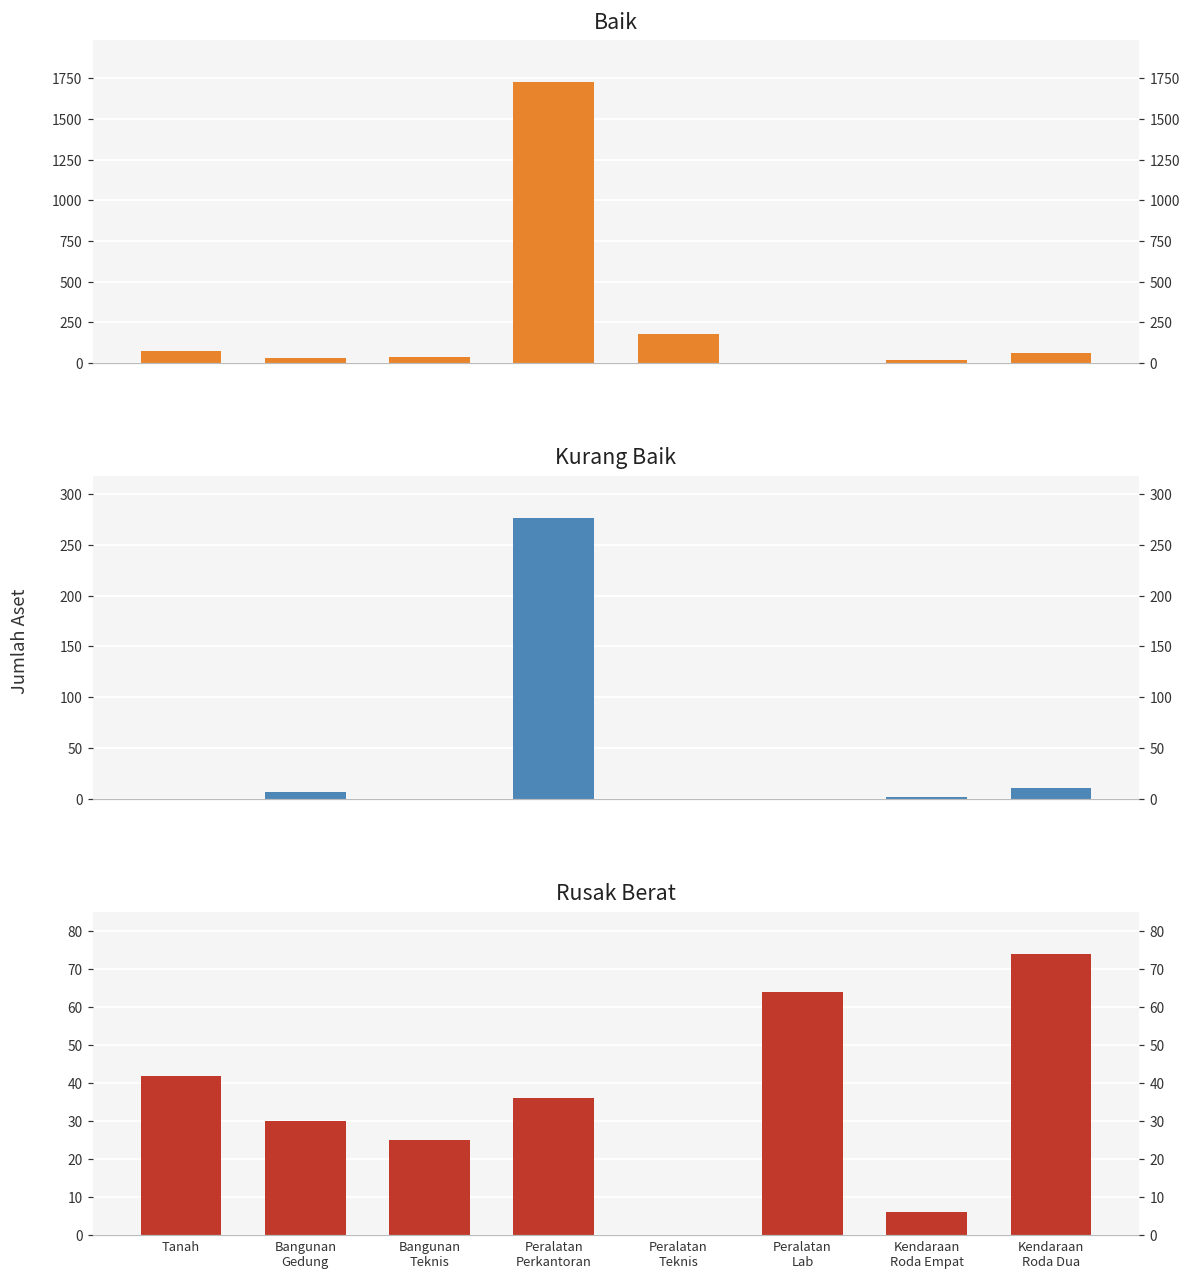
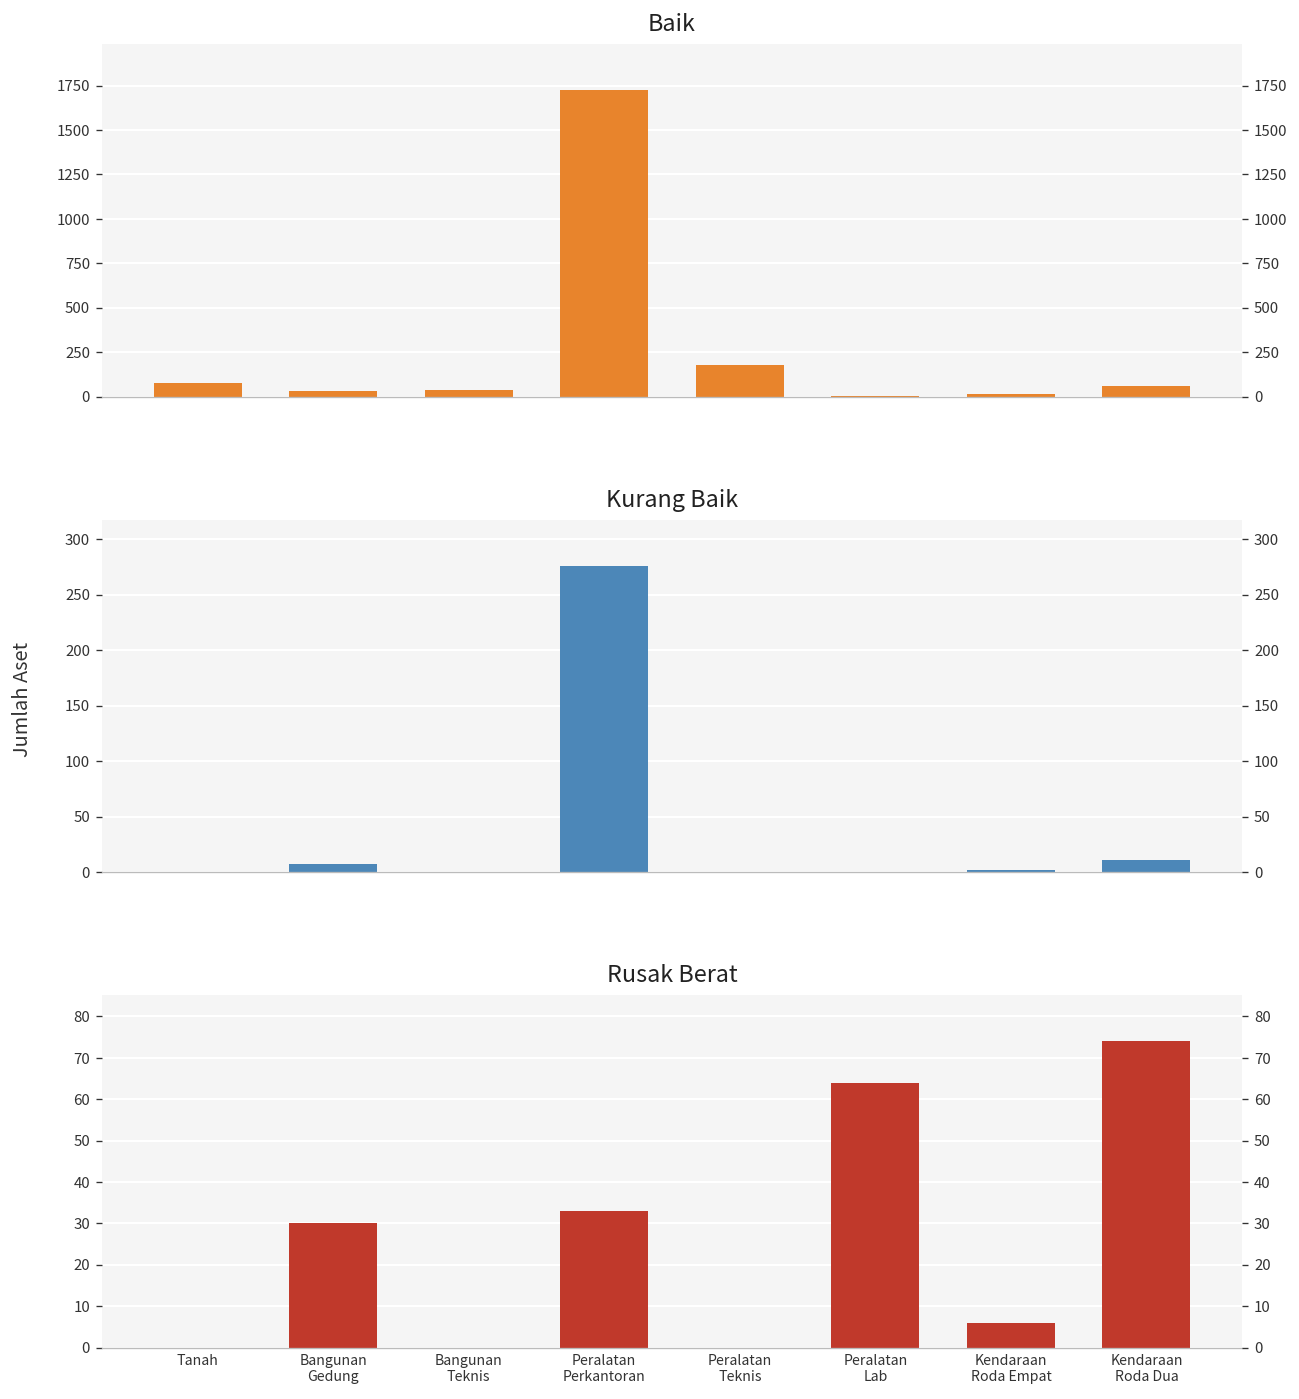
  {
    "Rusak Berat": {
-     "Tanah": 42,
+     "Tanah": 0,
      "Bangunan Gedung": 30,
-     "Bangunan Teknis": 25,
-     "Peralatan Perkantoran": 36,
+     "Bangunan Teknis": 0,
+     "Peralatan Perkantoran": 33,
      "Peralatan Teknis": 0,
      "Peralatan Lab": 64,
      "Kendaraan Roda Empat": 6,
      "Kendaraan Roda Dua": 74
    }
  }
